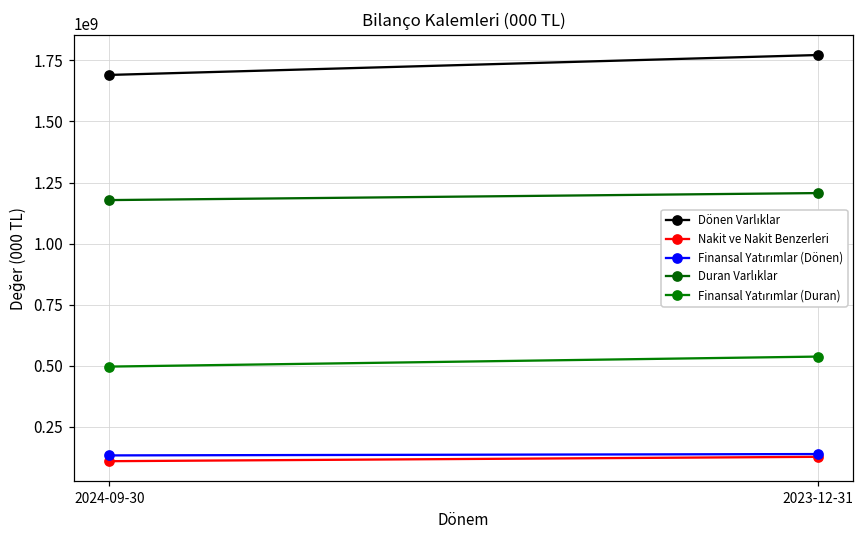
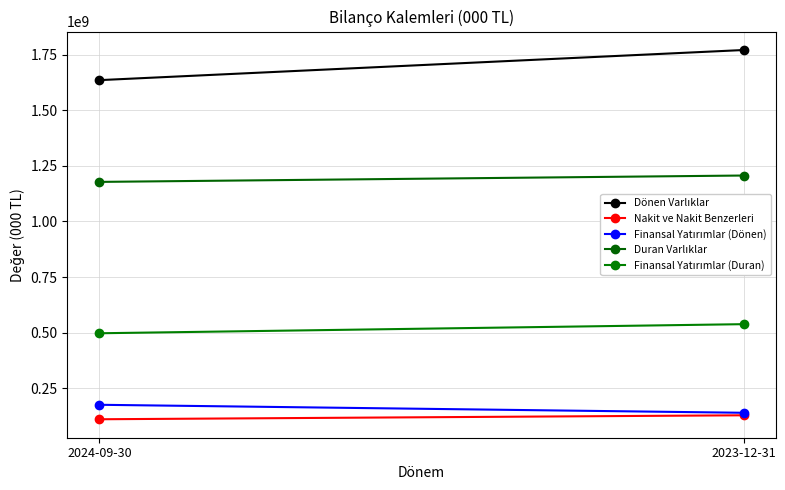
  {
    "Dönen Varlıklar": {
-     "2024-09-30": 1690000000,
+     "2024-09-30": 1640000000,
      "2023-12-31": 1770000000
    },
    "Nakit ve Nakit Benzerleri": {
      "2024-09-30": 110000000
    },
    "Finansal Yatırımlar (Dönen)": {
-     "2024-09-30": 130000000
+     "2024-09-30": 170000000
    }
  }
